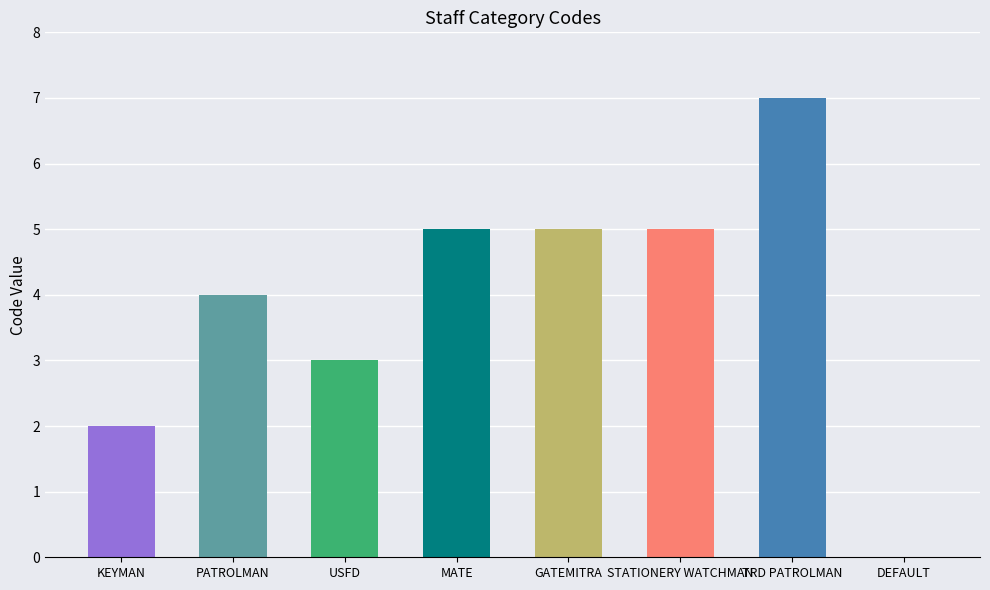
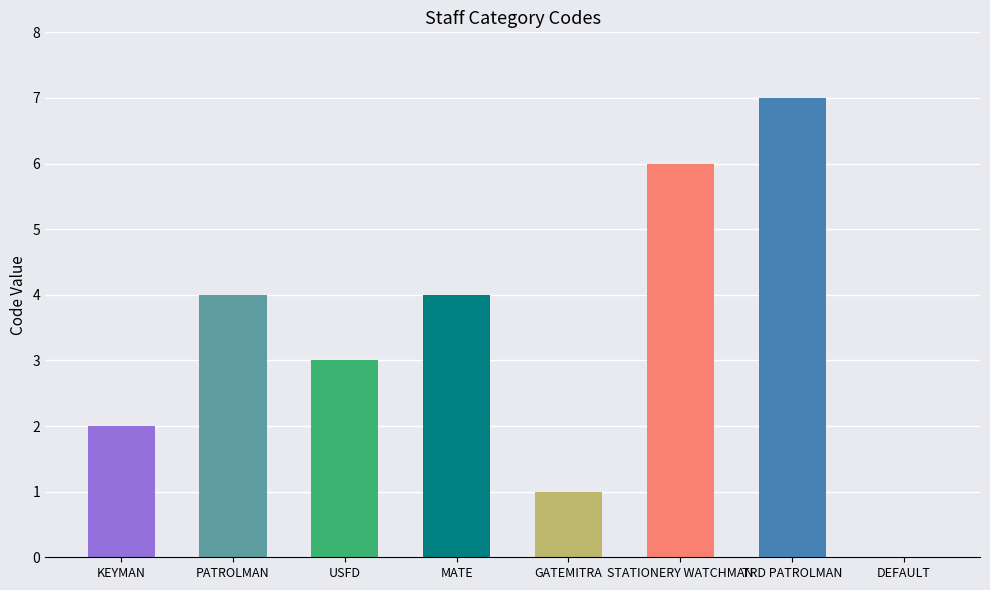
  {
    "KEYMAN": 2,
    "PATROLMAN": 4,
    "USFD": 3,
-   "MATE": 5,
-   "GATEMITRA": 5,
-   "STATIONERY WATCHMAN": 5,
+   "MATE": 4,
+   "GATEMITRA": 1,
+   "STATIONERY WATCHMAN": 6,
    "TRD PATROLMAN": 7,
    "DEFAULT": 0
  }
